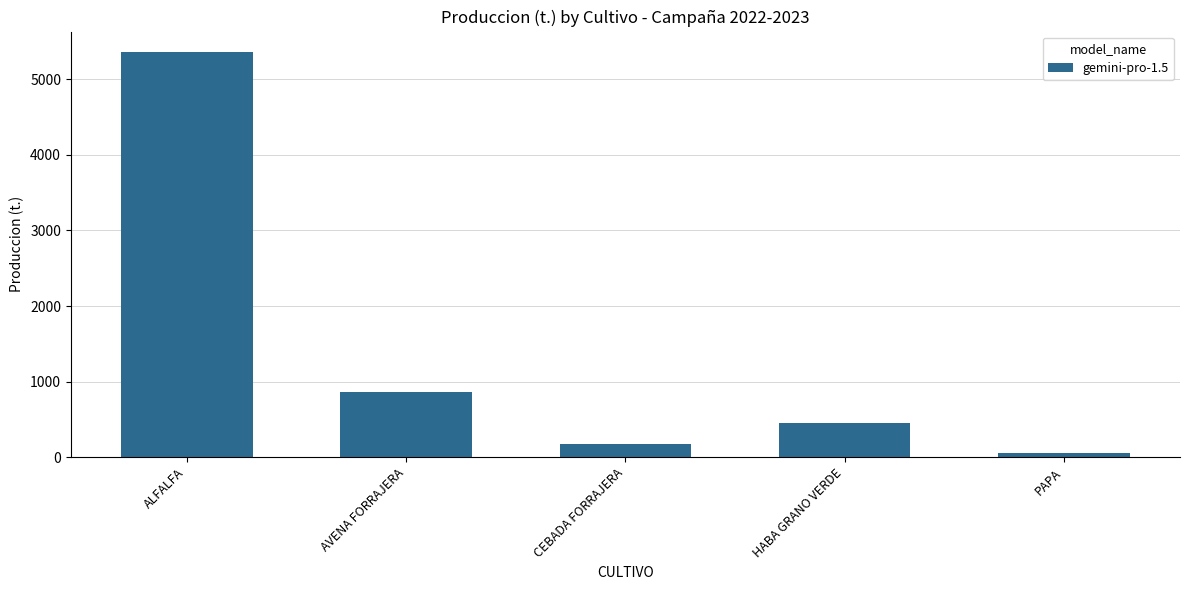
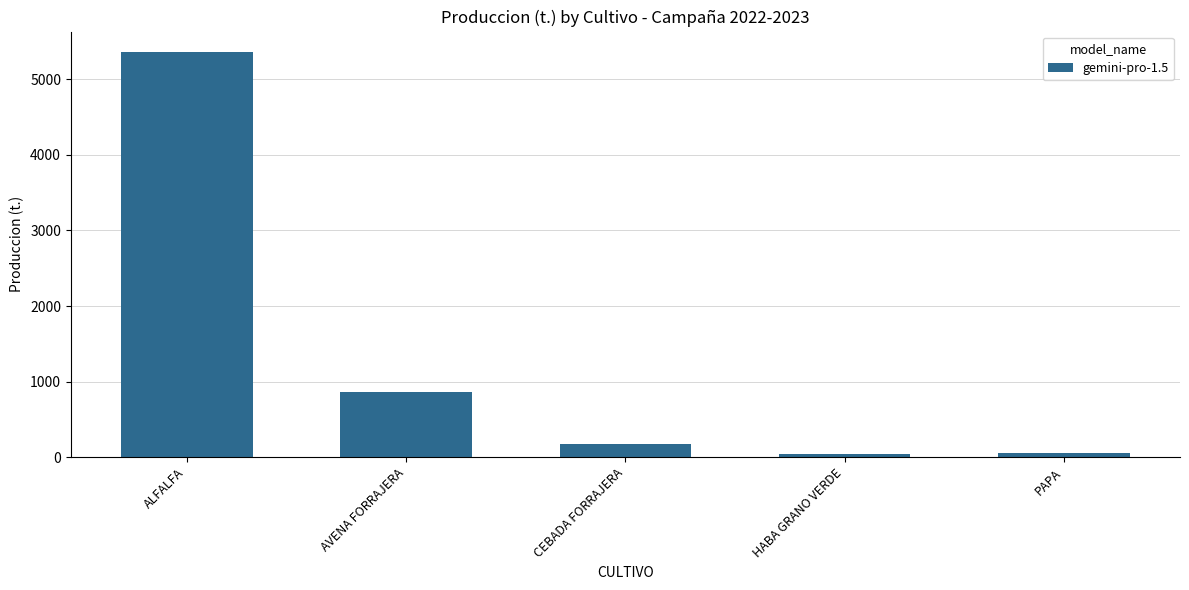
  {
    "ALFALFA": 5400,
    "AVENA FORRAJERA": 900,
    "CEBADA FORRAJERA": 200,
-   "HABA GRANO VERDE": 500,
+   "HABA GRANO VERDE": 0,
    "PAPA": 100
  }
